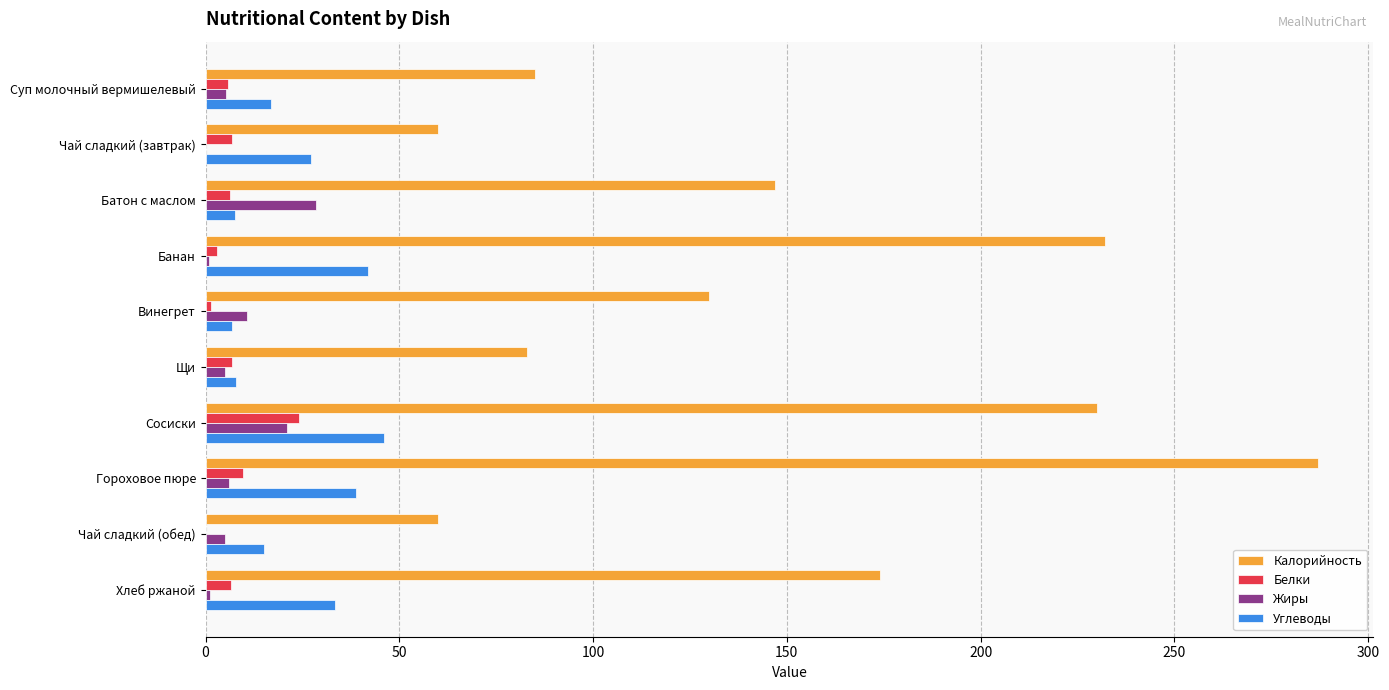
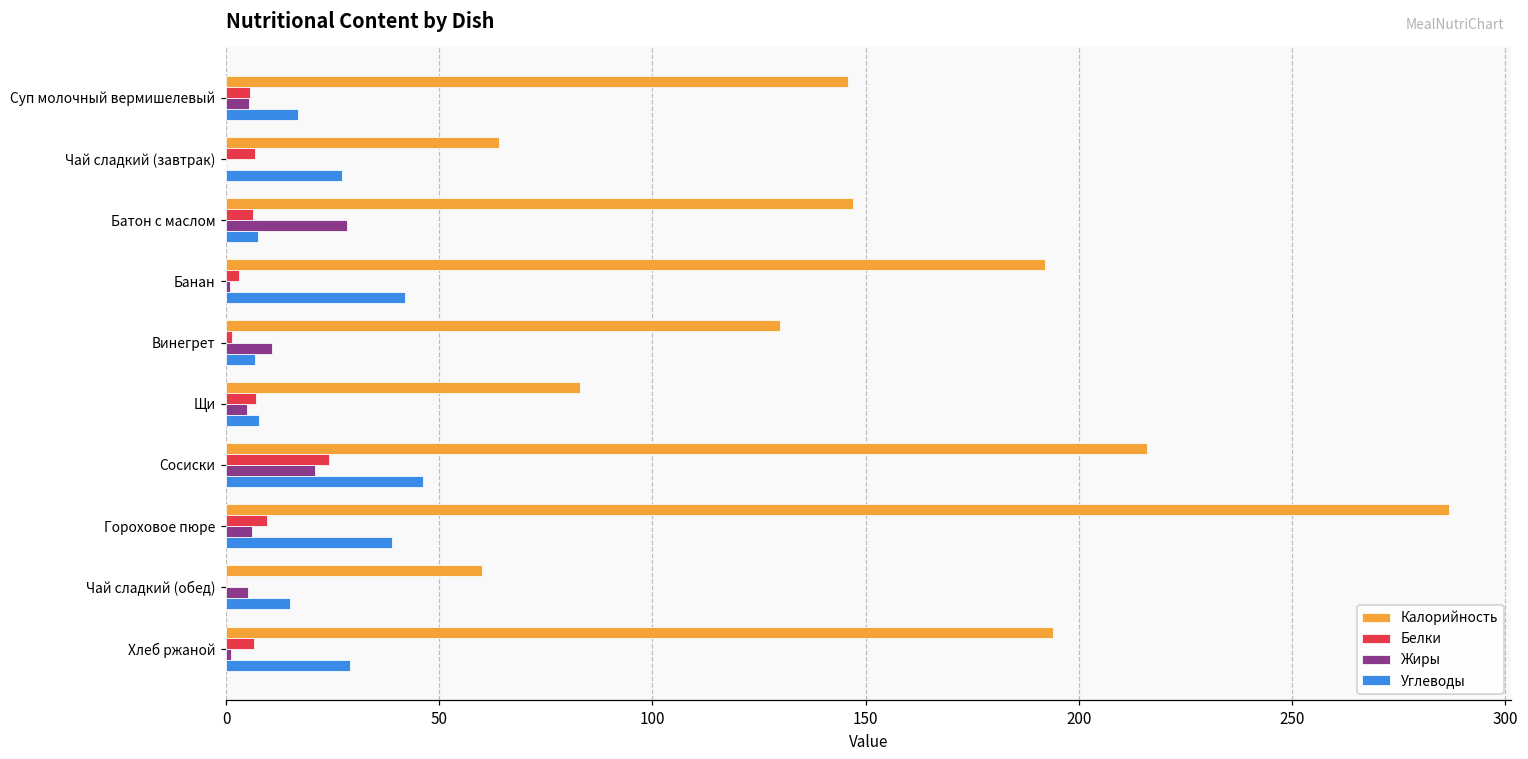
  {
    "Калорийность": {
-     "Суп молочный вермишелевый": 85,
-     "Чай сладкий (завтрак)": 60,
+     "Суп молочный вермишелевый": 146,
+     "Чай сладкий (завтрак)": 64,
      "Батон с маслом": 147,
-     "Банан": 232,
+     "Банан": 192,
      "Винегрет": 130,
      "Щи": 83,
-     "Сосиски": 230,
+     "Сосиски": 216,
      "Гороховое пюре": 287,
      "Чай сладкий (обед)": 60,
-     "Хлеб ржаной": 174
+     "Хлеб ржаной": 194
    },
    "Белки": {
      "Суп молочный вермишелевый": 6,
      "Чай сладкий (завтрак)": 7,
      "Батон с маслом": 6,
      "Банан": 3,
      "Винегрет": 1,
      "Щи": 7,
      "Сосиски": 24,
      "Гороховое пюре": 10,
      "Хлеб ржаной": 7
    },
    "Жиры": {
      "Суп молочный вермишелевый": 5,
      "Чай сладкий (завтрак)": 0,
      "Батон с маслом": 28,
      "Банан": 1,
      "Винегрет": 11,
      "Щи": 5,
      "Сосиски": 21,
      "Гороховое пюре": 6,
      "Чай сладкий (обед)": 5,
      "Хлеб ржаной": 1
    },
    "Углеводы": {
      "Суп молочный вермишелевый": 17,
      "Чай сладкий (завтрак)": 27,
      "Батон с маслом": 8,
      "Банан": 42,
      "Винегрет": 7,
      "Щи": 8,
      "Сосиски": 46,
      "Гороховое пюре": 39,
      "Чай сладкий (обед)": 15,
-     "Хлеб ржаной": 33
+     "Хлеб ржаной": 29
    }
  }
